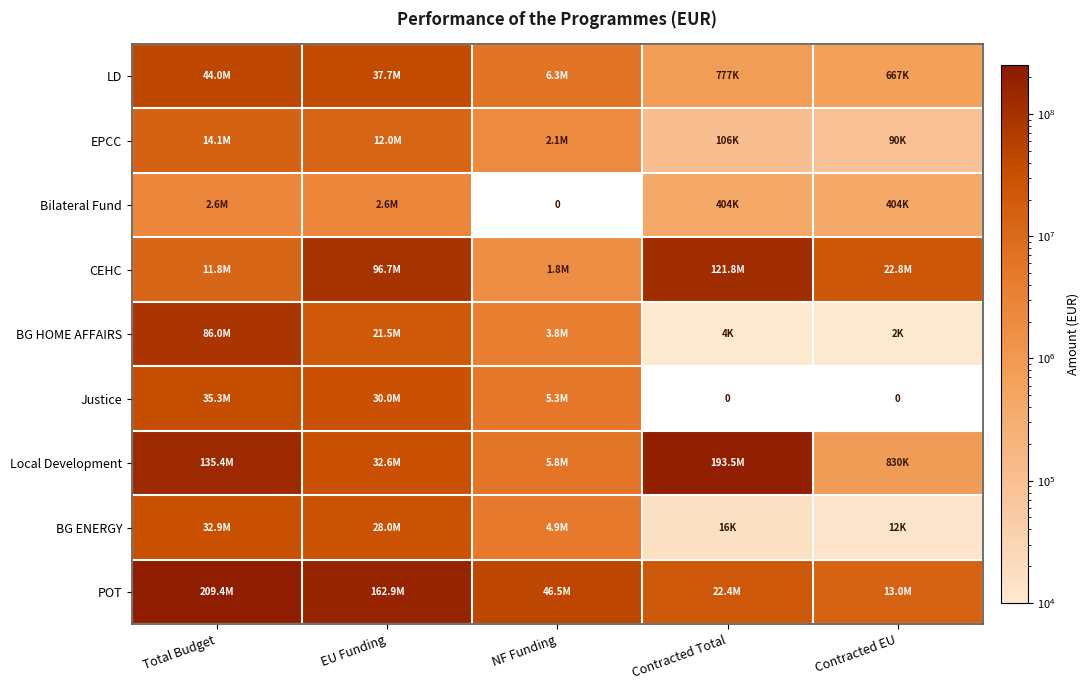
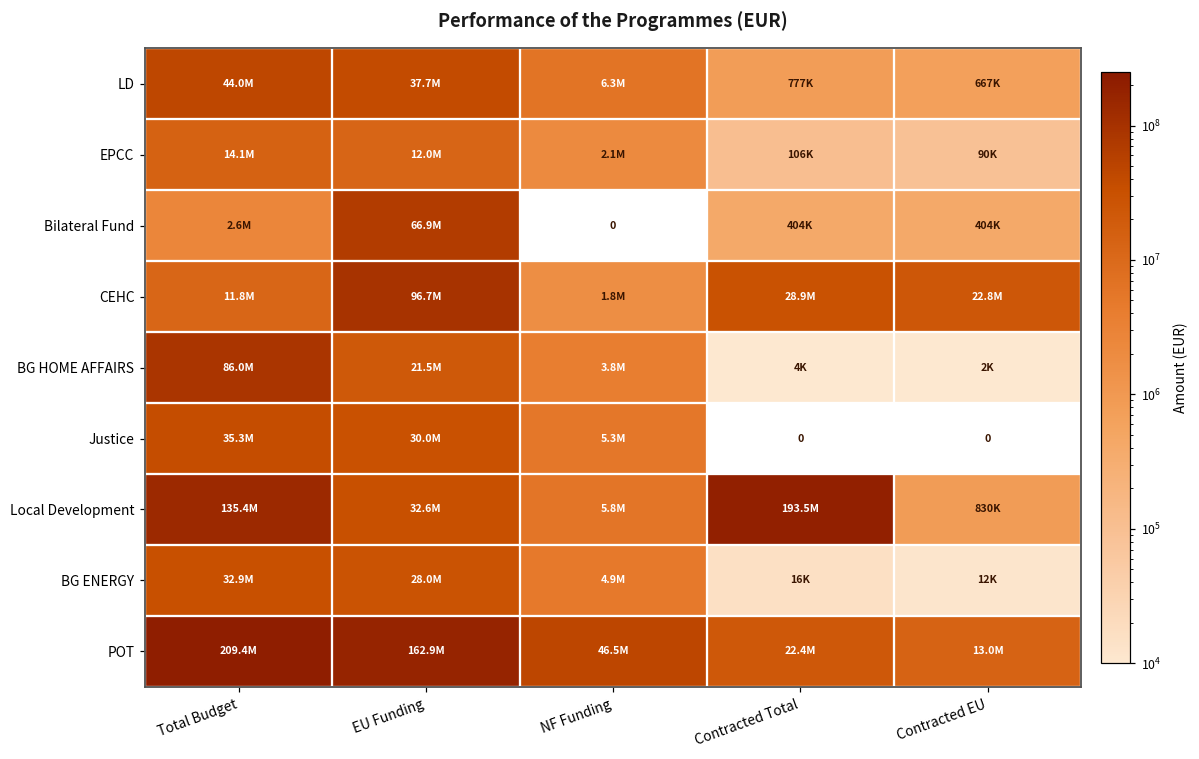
  {
    "LD": {
      "Total Budget": "44.0M",
      "EU Funding": "37.7M",
      "NF Funding": "6.3M",
      "Contracted Total": "777K",
      "Contracted EU": "667K"
    },
    "EPCC": {
      "Total Budget": "14.1M",
      "EU Funding": "12.0M",
      "NF Funding": "2.1M",
      "Contracted Total": "106K",
      "Contracted EU": "90K"
    },
    "Bilateral Fund": {
      "Total Budget": "2.6M",
-     "EU Funding": "2.6M",
+     "EU Funding": "66.9M",
      "NF Funding": "0",
      "Contracted Total": "404K",
      "Contracted EU": "404K"
    },
    "CEHC": {
      "Total Budget": "11.8M",
      "EU Funding": "96.7M",
      "NF Funding": "1.8M",
-     "Contracted Total": "121.8M",
+     "Contracted Total": "28.9M",
      "Contracted EU": "22.8M"
    },
    "BG HOME AFFAIRS": {
      "Total Budget": "86.0M",
      "EU Funding": "21.5M",
      "NF Funding": "3.8M",
      "Contracted Total": "4K",
      "Contracted EU": "2K"
    },
    "Justice": {
      "Total Budget": "35.3M",
      "EU Funding": "30.0M",
      "NF Funding": "5.3M",
      "Contracted Total": "0",
      "Contracted EU": "0"
    },
    "Local Development": {
      "Total Budget": "135.4M",
      "EU Funding": "32.6M",
      "NF Funding": "5.8M",
      "Contracted Total": "193.5M",
      "Contracted EU": "830K"
    },
    "BG ENERGY": {
      "Total Budget": "32.9M",
      "EU Funding": "28.0M",
      "NF Funding": "4.9M",
      "Contracted Total": "16K",
      "Contracted EU": "12K"
    },
    "POT": {
      "Total Budget": "209.4M",
      "EU Funding": "162.9M",
      "NF Funding": "46.5M",
      "Contracted Total": "22.4M",
      "Contracted EU": "13.0M"
    }
  }
